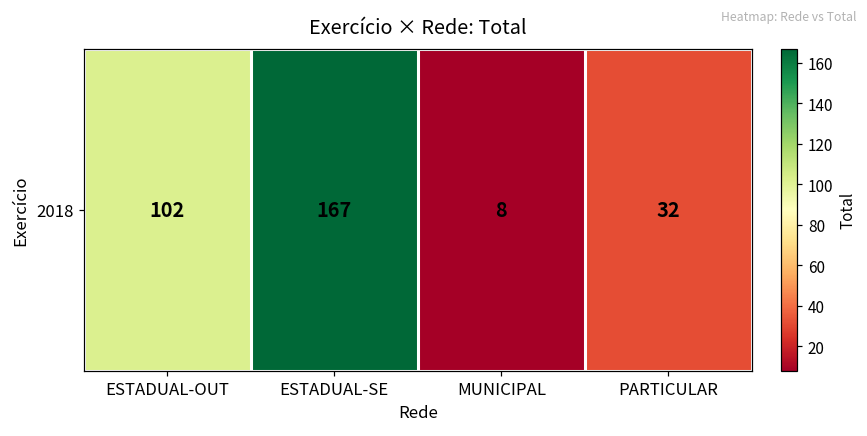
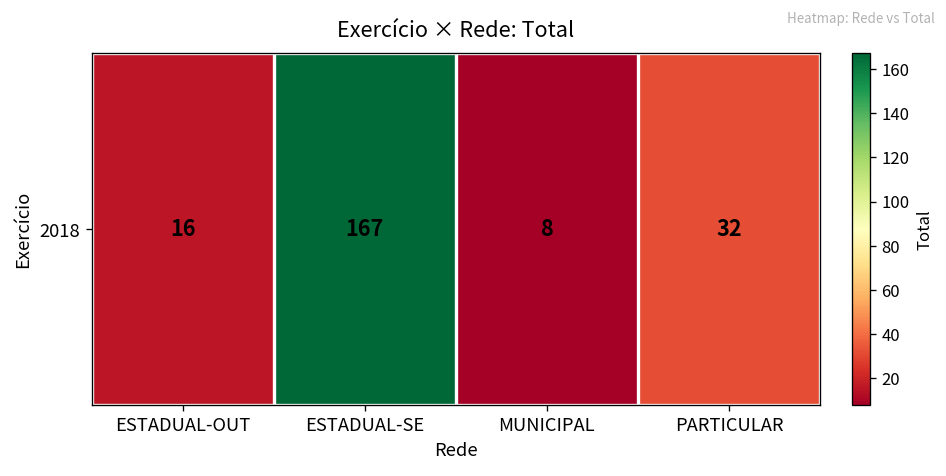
  {
    "2018": {
-     "ESTADUAL-OUT": 102,
+     "ESTADUAL-OUT": 16,
      "ESTADUAL-SE": 167,
      "MUNICIPAL": 8,
      "PARTICULAR": 32
    }
  }
